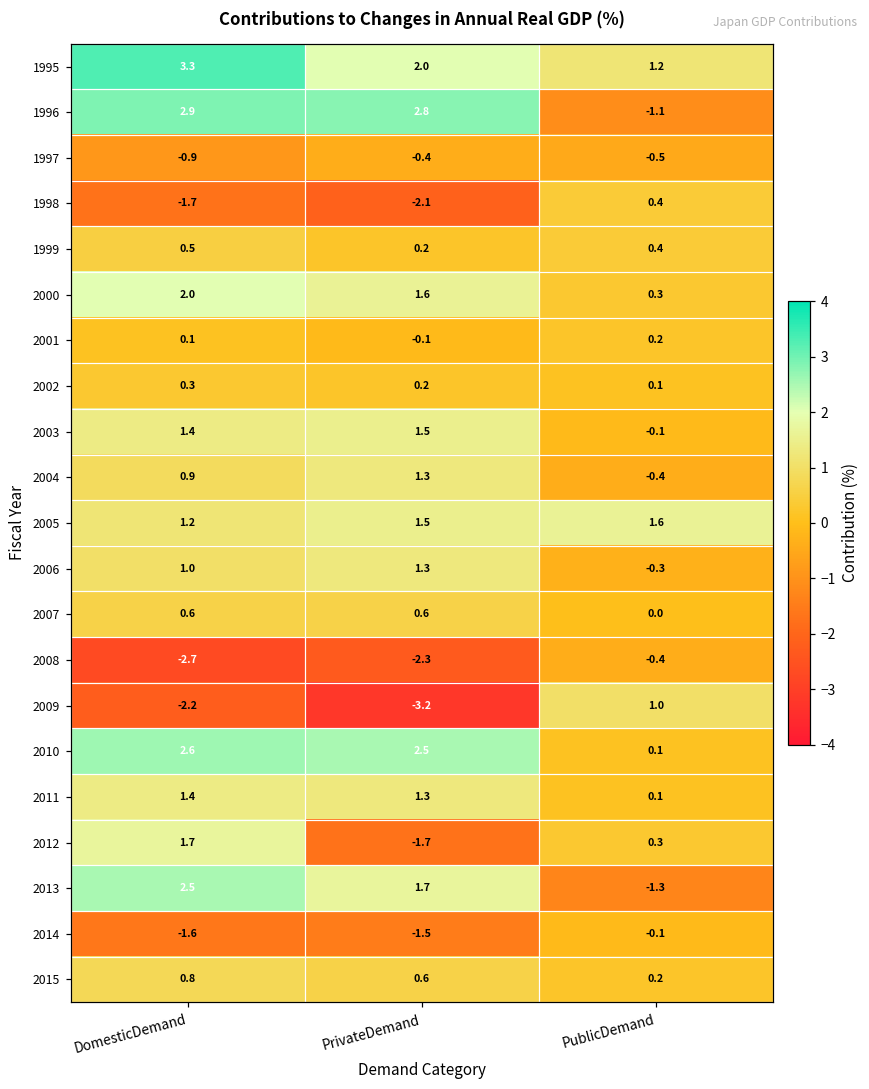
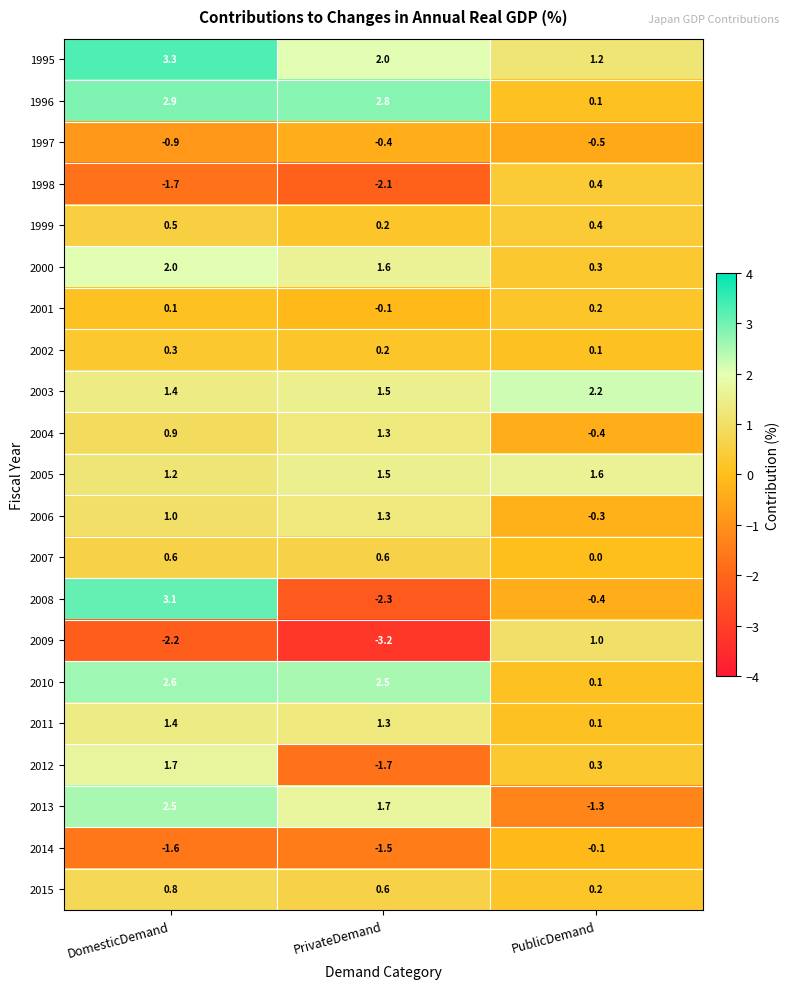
  {
    "1995": {
      "DomesticDemand": 3.3,
      "PrivateDemand": 2.0,
      "PublicDemand": 1.2
    },
    "1996": {
      "DomesticDemand": 2.9,
      "PrivateDemand": 2.8,
-     "PublicDemand": -1.1
+     "PublicDemand": 0.1
    },
    "1997": {
      "DomesticDemand": -0.9,
      "PrivateDemand": -0.4,
      "PublicDemand": -0.5
    },
    "1998": {
      "DomesticDemand": -1.7,
      "PrivateDemand": -2.1,
      "PublicDemand": 0.4
    },
    "1999": {
      "DomesticDemand": 0.5,
      "PrivateDemand": 0.2,
      "PublicDemand": 0.4
    },
    "2000": {
      "DomesticDemand": 2.0,
      "PrivateDemand": 1.6,
      "PublicDemand": 0.3
    },
    "2001": {
      "DomesticDemand": 0.1,
      "PrivateDemand": -0.1,
      "PublicDemand": 0.2
    },
    "2002": {
      "DomesticDemand": 0.3,
      "PrivateDemand": 0.2,
      "PublicDemand": 0.1
    },
    "2003": {
      "DomesticDemand": 1.4,
      "PrivateDemand": 1.5,
-     "PublicDemand": -0.1
+     "PublicDemand": 2.2
    },
    "2004": {
      "DomesticDemand": 0.9,
      "PrivateDemand": 1.3,
      "PublicDemand": -0.4
    },
    "2005": {
      "DomesticDemand": 1.2,
      "PrivateDemand": 1.5,
      "PublicDemand": 1.6
    },
    "2006": {
      "DomesticDemand": 1.0,
      "PrivateDemand": 1.3,
      "PublicDemand": -0.3
    },
    "2007": {
      "DomesticDemand": 0.6,
      "PrivateDemand": 0.6,
      "PublicDemand": 0.0
    },
    "2008": {
-     "DomesticDemand": -2.7,
+     "DomesticDemand": 3.1,
      "PrivateDemand": -2.3,
      "PublicDemand": -0.4
    },
    "2009": {
      "DomesticDemand": -2.2,
      "PrivateDemand": -3.2,
      "PublicDemand": 1.0
    },
    "2010": {
      "DomesticDemand": 2.6,
      "PrivateDemand": 2.5,
      "PublicDemand": 0.1
    },
    "2011": {
      "DomesticDemand": 1.4,
      "PrivateDemand": 1.3,
      "PublicDemand": 0.1
    },
    "2012": {
      "DomesticDemand": 1.7,
      "PrivateDemand": -1.7,
      "PublicDemand": 0.3
    },
    "2013": {
      "DomesticDemand": 2.5,
      "PrivateDemand": 1.7,
      "PublicDemand": -1.3
    },
    "2014": {
      "DomesticDemand": -1.6,
      "PrivateDemand": -1.5,
      "PublicDemand": -0.1
    },
    "2015": {
      "DomesticDemand": 0.8,
      "PrivateDemand": 0.6,
      "PublicDemand": 0.2
    }
  }
